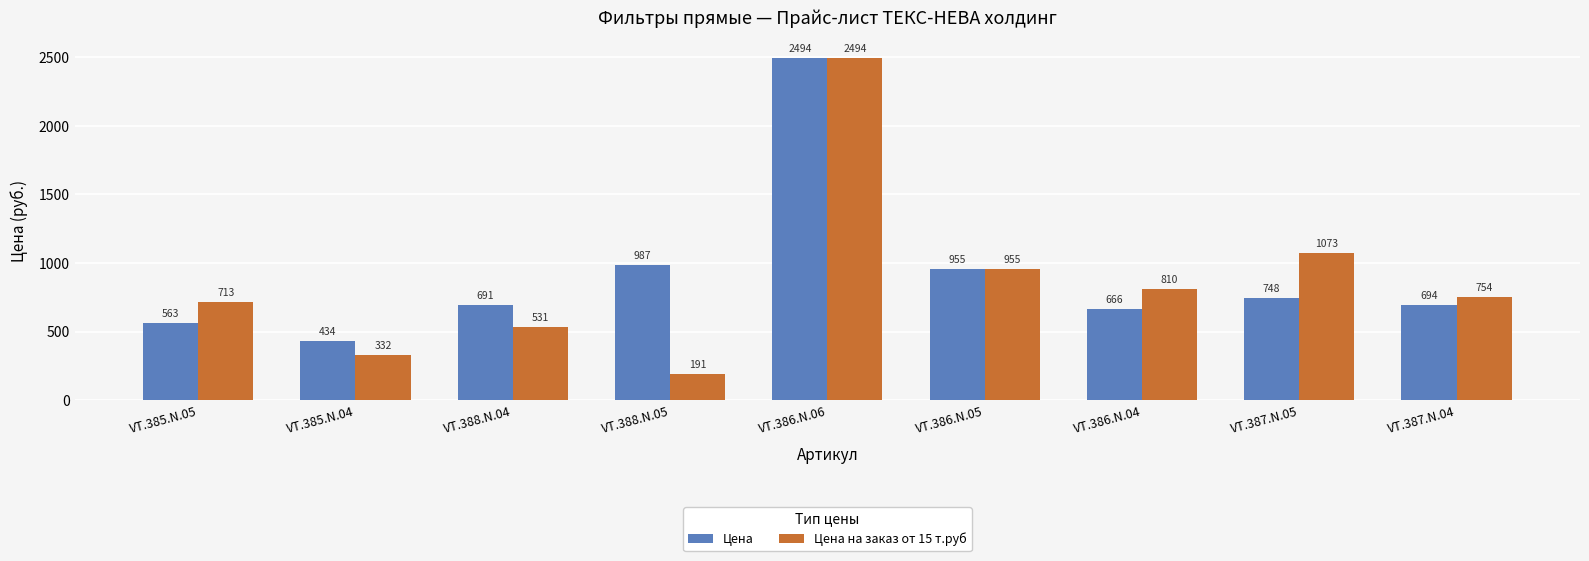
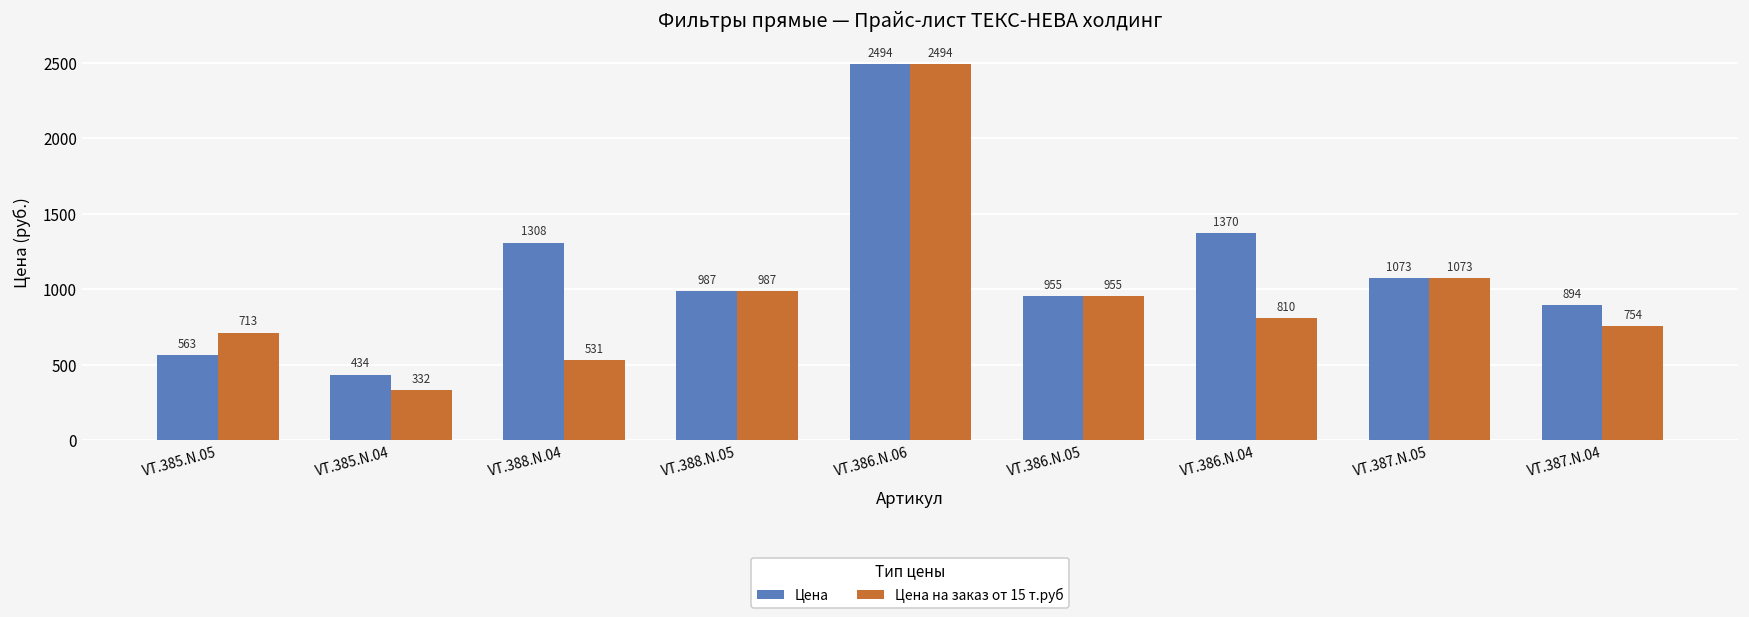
  {
    "Цена": {
      "VT.385.N.05": 563,
      "VT.385.N.04": 434,
-     "VT.388.N.04": 691,
+     "VT.388.N.04": 1308,
      "VT.388.N.05": 987,
      "VT.386.N.06": 2494,
      "VT.386.N.05": 955,
-     "VT.386.N.04": 666,
-     "VT.387.N.05": 748,
-     "VT.387.N.04": 694
+     "VT.386.N.04": 1370,
+     "VT.387.N.05": 1073,
+     "VT.387.N.04": 894
    },
    "Цена на заказ от 15 т.руб": {
      "VT.385.N.05": 713,
      "VT.385.N.04": 332,
      "VT.388.N.04": 531,
-     "VT.388.N.05": 191,
+     "VT.388.N.05": 987,
      "VT.386.N.06": 2494,
      "VT.386.N.05": 955,
      "VT.386.N.04": 810,
      "VT.387.N.05": 1073,
      "VT.387.N.04": 754
    }
  }
